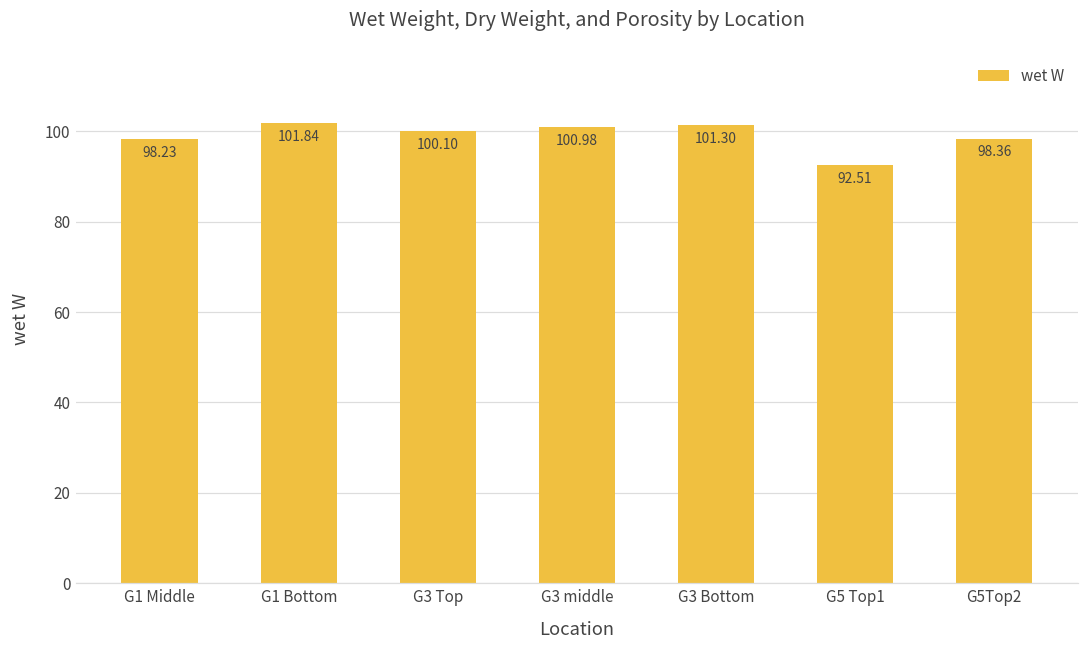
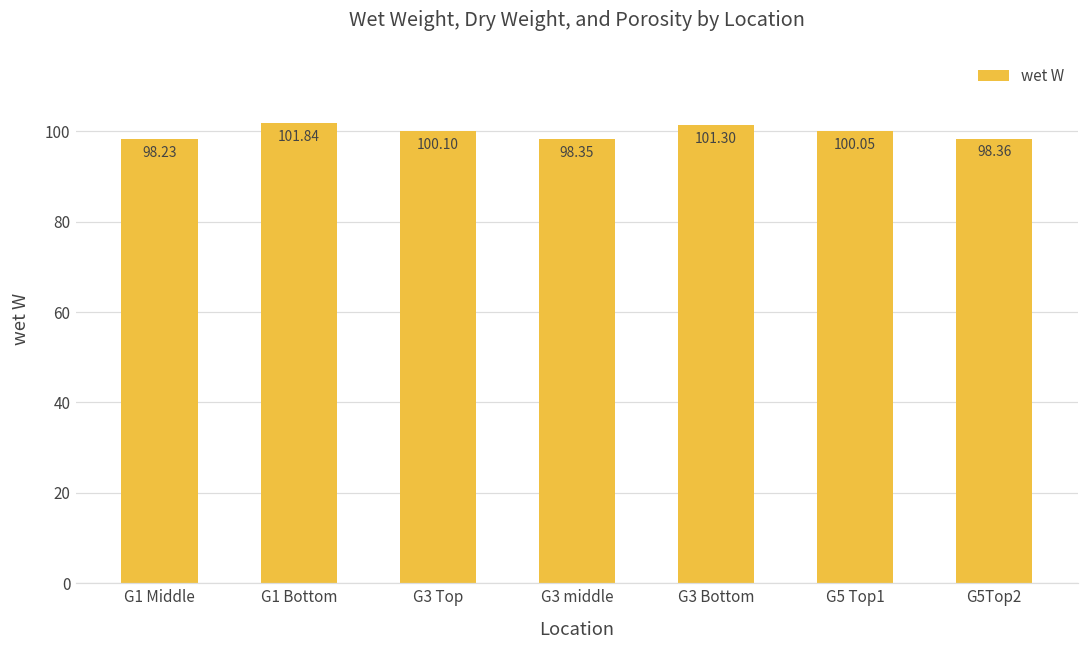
  {
    "G1 Middle": 98.23,
    "G1 Bottom": 101.84,
    "G3 Top": 100.10,
-   "G3 middle": 100.98,
+   "G3 middle": 98.35,
    "G3 Bottom": 101.30,
-   "G5 Top1": 92.51,
+   "G5 Top1": 100.05,
    "G5Top2": 98.36
  }
